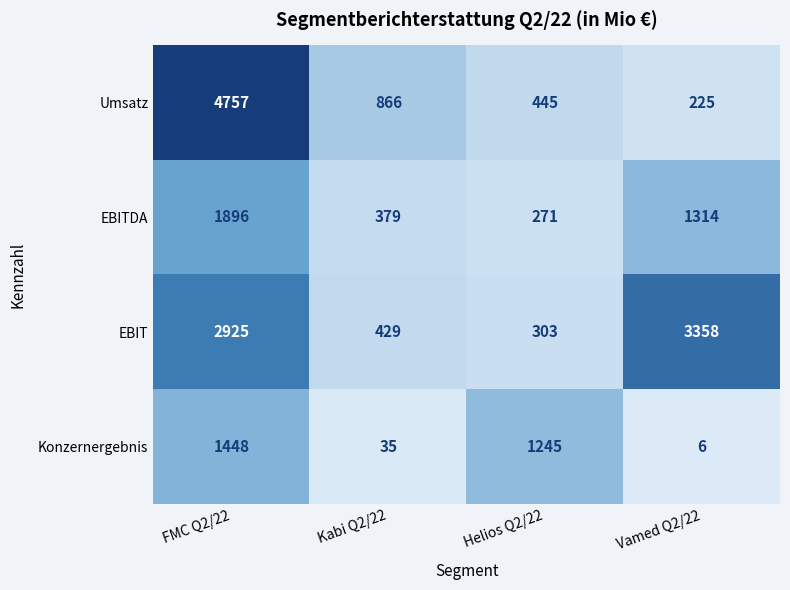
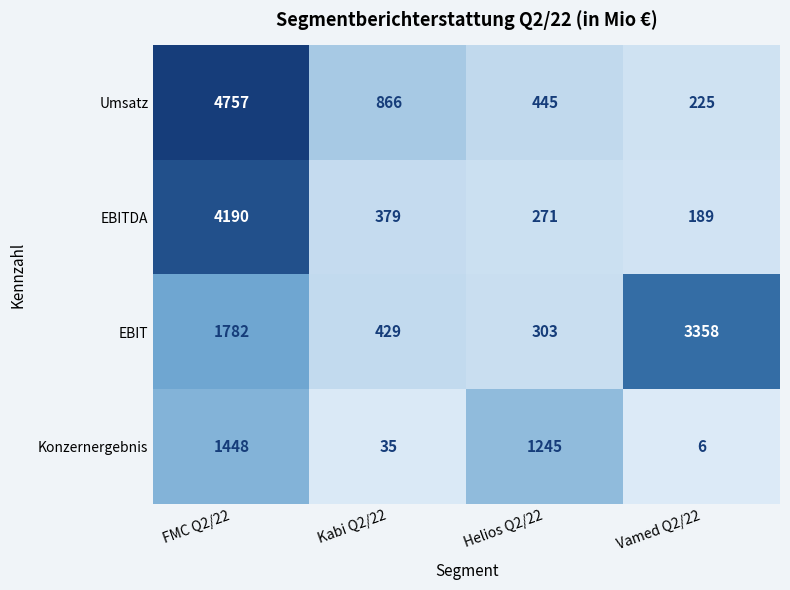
  {
    "Umsatz": {
      "FMC Q2/22": 4757,
      "Kabi Q2/22": 866,
      "Helios Q2/22": 445,
      "Vamed Q2/22": 225
    },
    "EBITDA": {
-     "FMC Q2/22": 1896,
+     "FMC Q2/22": 4190,
      "Kabi Q2/22": 379,
      "Helios Q2/22": 271,
-     "Vamed Q2/22": 1314
+     "Vamed Q2/22": 189
    },
    "EBIT": {
-     "FMC Q2/22": 2925,
+     "FMC Q2/22": 1782,
      "Kabi Q2/22": 429,
      "Helios Q2/22": 303,
      "Vamed Q2/22": 3358
    },
    "Konzernergebnis": {
      "FMC Q2/22": 1448,
      "Kabi Q2/22": 35,
      "Helios Q2/22": 1245,
      "Vamed Q2/22": 6
    }
  }
